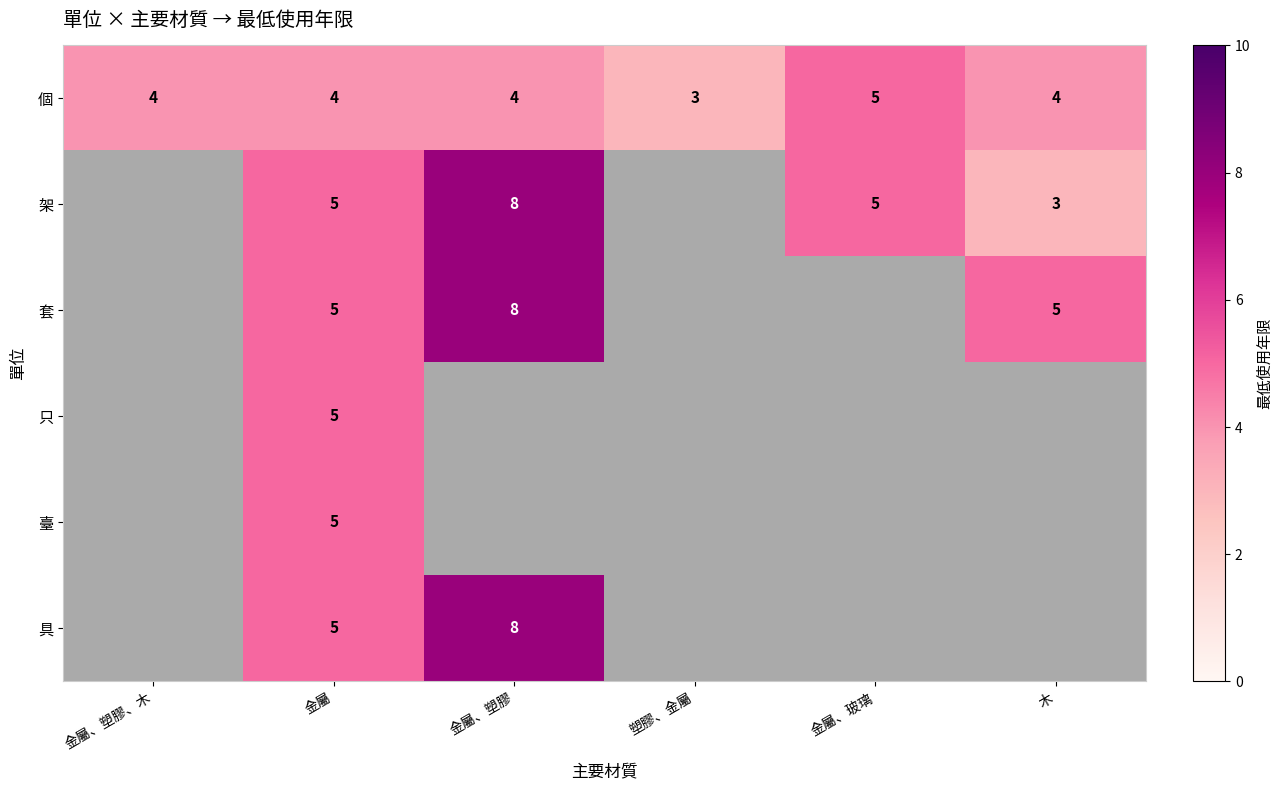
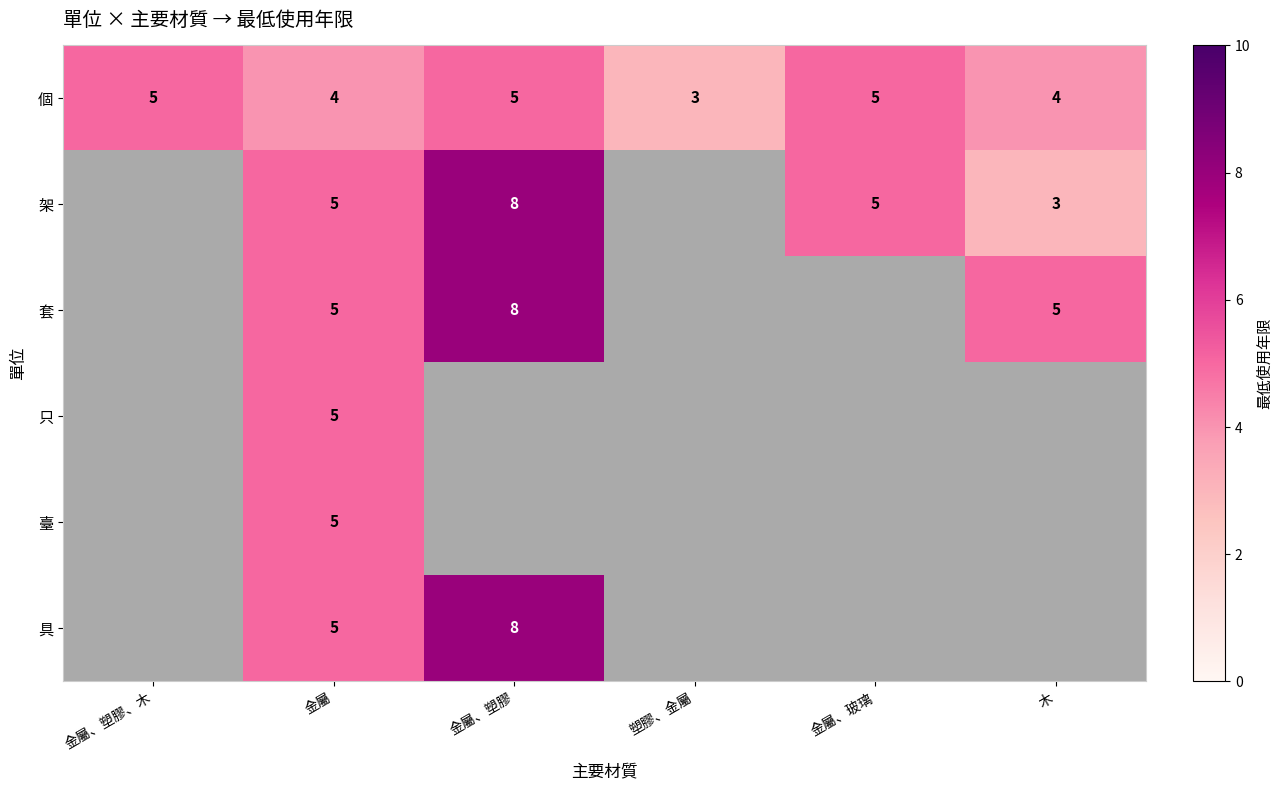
  {
    "個": {
-     "金屬、塑膠、木": 4,
+     "金屬、塑膠、木": 5,
      "金屬": 4,
-     "金屬、塑膠": 4,
+     "金屬、塑膠": 5,
      "塑膠、金屬": 3,
      "金屬、玻璃": 5,
      "木": 4
    },
    "架": {
      "金屬": 5,
      "金屬、塑膠": 8,
      "金屬、玻璃": 5,
      "木": 3
    },
    "套": {
      "金屬": 5,
      "金屬、塑膠": 8,
      "木": 5
    },
    "只": {
      "金屬": 5
    },
    "臺": {
      "金屬": 5
    },
    "具": {
      "金屬": 5,
      "金屬、塑膠": 8
    }
  }
